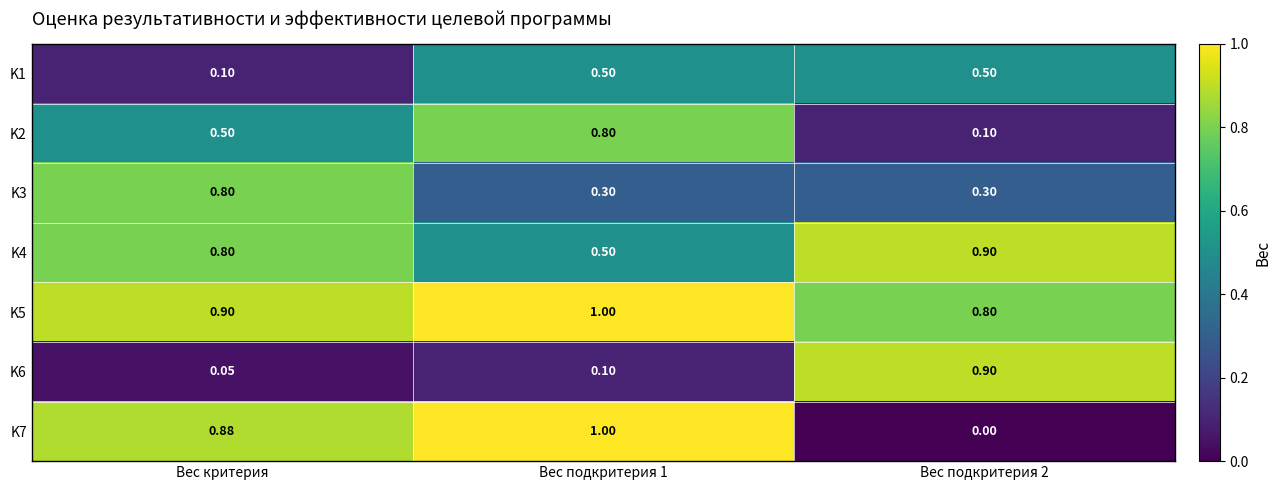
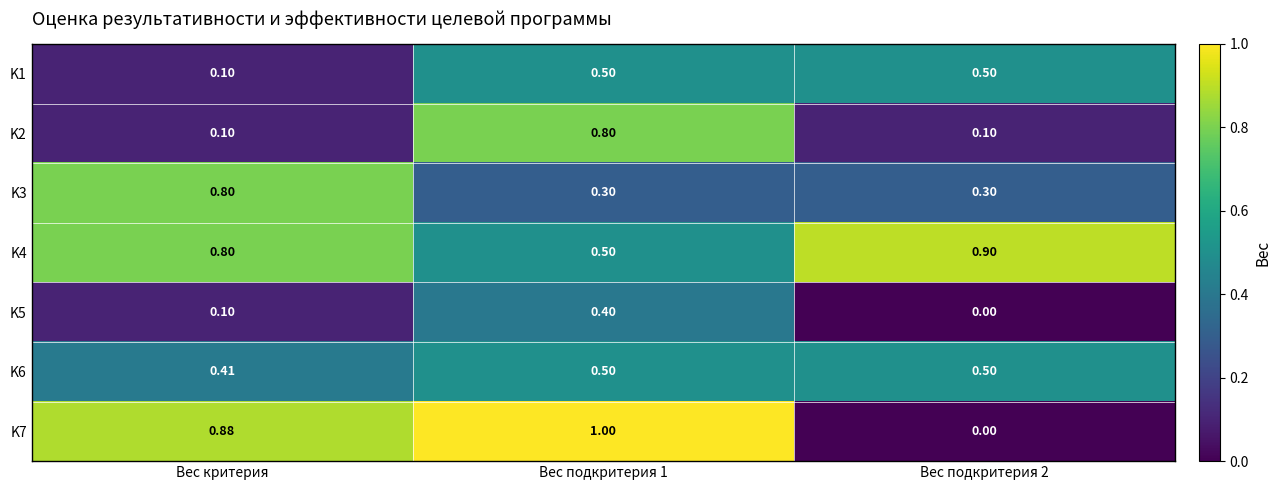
  {
    "K1": {
      "Вес критерия": 0.10,
      "Вес подкритерия 1": 0.50,
      "Вес подкритерия 2": 0.50
    },
    "K2": {
-     "Вес критерия": 0.50,
+     "Вес критерия": 0.10,
      "Вес подкритерия 1": 0.80,
      "Вес подкритерия 2": 0.10
    },
    "K3": {
      "Вес критерия": 0.80,
      "Вес подкритерия 1": 0.30,
      "Вес подкритерия 2": 0.30
    },
    "K4": {
      "Вес критерия": 0.80,
      "Вес подкритерия 1": 0.50,
      "Вес подкритерия 2": 0.90
    },
    "K5": {
-     "Вес критерия": 0.90,
-     "Вес подкритерия 1": 1.00,
-     "Вес подкритерия 2": 0.80
+     "Вес критерия": 0.10,
+     "Вес подкритерия 1": 0.40,
+     "Вес подкритерия 2": 0.00
    },
    "K6": {
-     "Вес критерия": 0.05,
-     "Вес подкритерия 1": 0.10,
-     "Вес подкритерия 2": 0.90
+     "Вес критерия": 0.41,
+     "Вес подкритерия 1": 0.50,
+     "Вес подкритерия 2": 0.50
    },
    "K7": {
      "Вес критерия": 0.88,
      "Вес подкритерия 1": 1.00,
      "Вес подкритерия 2": 0.00
    }
  }
